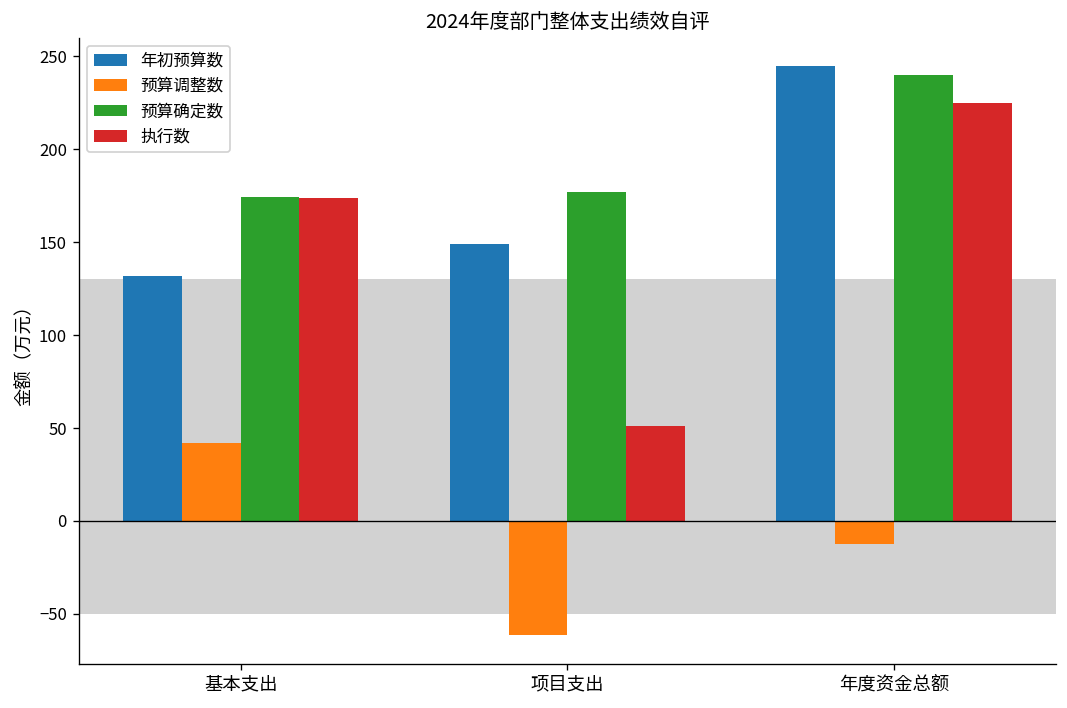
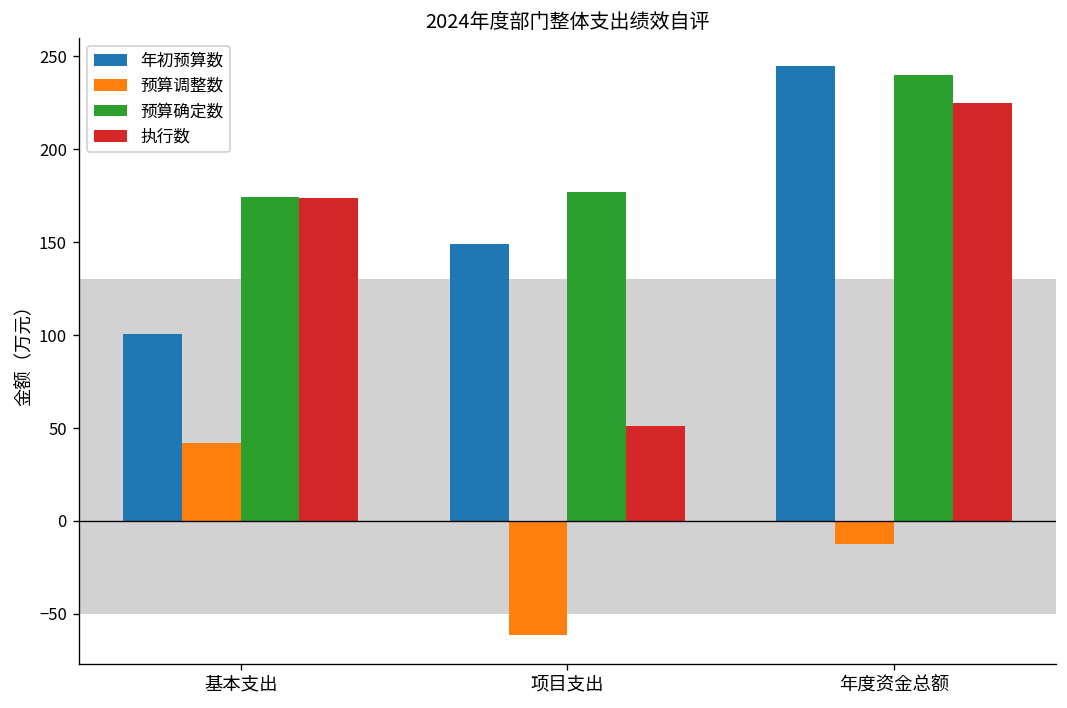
  {
    "年初预算数": {
-     "基本支出": 132,
+     "基本支出": 101,
      "项目支出": 149,
      "年度资金总额": 245
    },
    "预算调整数": {
      "基本支出": 42,
      "项目支出": -62,
      "年度资金总额": -12
    },
    "预算确定数": {
      "基本支出": 174,
      "项目支出": 177,
      "年度资金总额": 240
    },
    "执行数": {
      "基本支出": 174,
      "项目支出": 51,
      "年度资金总额": 225
    }
  }
